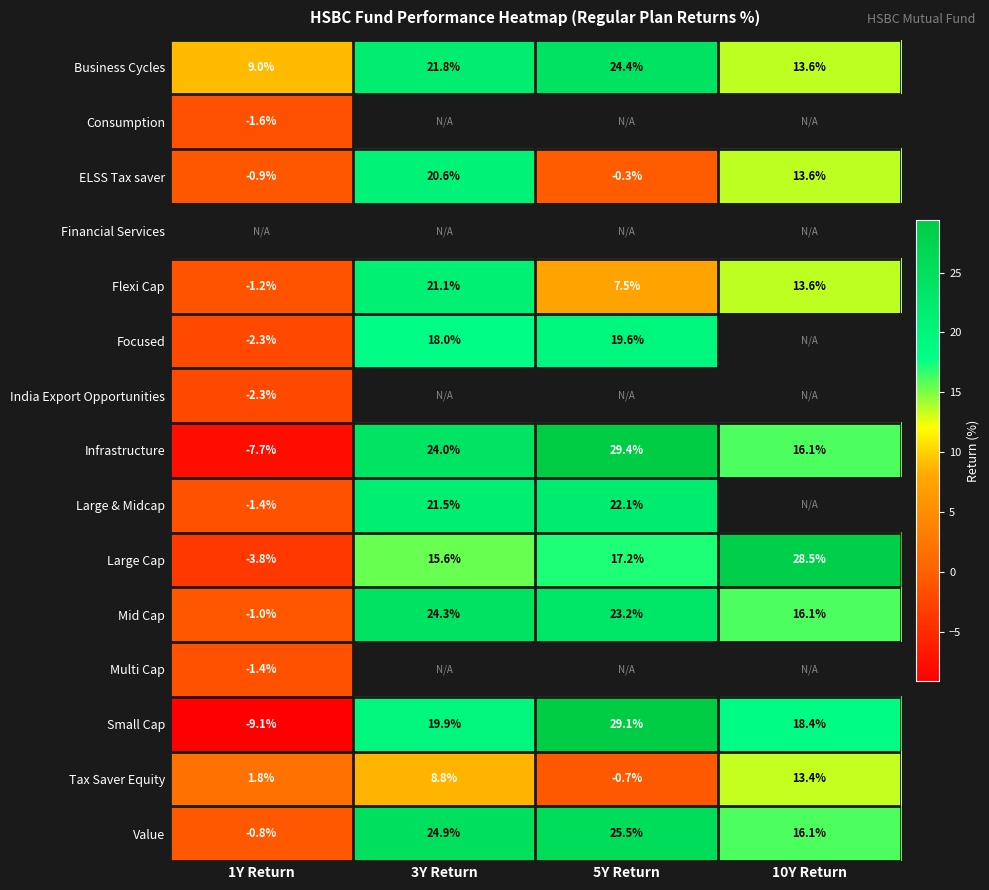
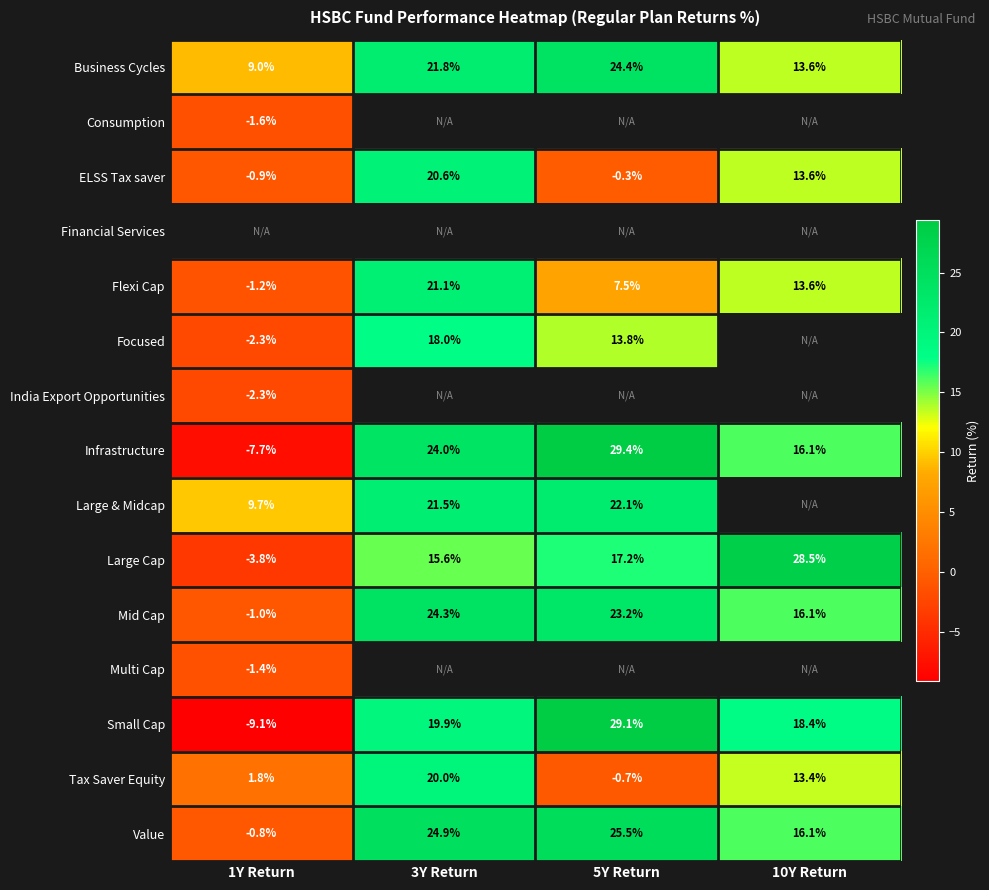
  {
    "Business Cycles": {
      "1Y Return": "9.0%",
      "3Y Return": "21.8%",
      "5Y Return": "24.4%",
      "10Y Return": "13.6%"
    },
    "Consumption": {
      "1Y Return": "-1.6%"
    },
    "ELSS Tax saver": {
      "1Y Return": "-0.9%",
      "3Y Return": "20.6%",
      "5Y Return": "-0.3%",
      "10Y Return": "13.6%"
    },
    "Flexi Cap": {
      "1Y Return": "-1.2%",
      "3Y Return": "21.1%",
      "5Y Return": "7.5%",
      "10Y Return": "13.6%"
    },
    "Focused": {
      "1Y Return": "-2.3%",
      "3Y Return": "18.0%",
-     "5Y Return": "19.6%"
+     "5Y Return": "13.8%"
    },
    "India Export Opportunities": {
      "1Y Return": "-2.3%"
    },
    "Infrastructure": {
      "1Y Return": "-7.7%",
      "3Y Return": "24.0%",
      "5Y Return": "29.4%",
      "10Y Return": "16.1%"
    },
    "Large & Midcap": {
-     "1Y Return": "-1.4%",
+     "1Y Return": "9.7%",
      "3Y Return": "21.5%",
      "5Y Return": "22.1%"
    },
    "Large Cap": {
      "1Y Return": "-3.8%",
      "3Y Return": "15.6%",
      "5Y Return": "17.2%",
      "10Y Return": "28.5%"
    },
    "Mid Cap": {
      "1Y Return": "-1.0%",
      "3Y Return": "24.3%",
      "5Y Return": "23.2%",
      "10Y Return": "16.1%"
    },
    "Multi Cap": {
      "1Y Return": "-1.4%"
    },
    "Small Cap": {
      "1Y Return": "-9.1%",
      "3Y Return": "19.9%",
      "5Y Return": "29.1%",
      "10Y Return": "18.4%"
    },
    "Tax Saver Equity": {
      "1Y Return": "1.8%",
-     "3Y Return": "8.8%",
+     "3Y Return": "20.0%",
      "5Y Return": "-0.7%",
      "10Y Return": "13.4%"
    },
    "Value": {
      "1Y Return": "-0.8%",
      "3Y Return": "24.9%",
      "5Y Return": "25.5%",
      "10Y Return": "16.1%"
    }
  }
